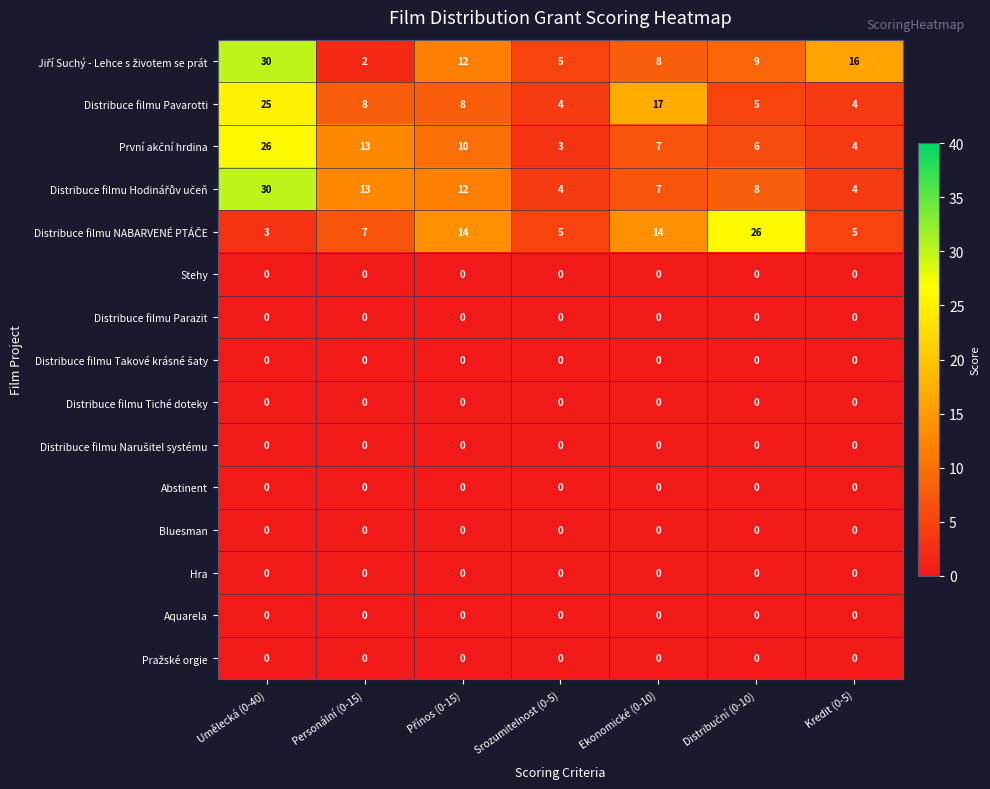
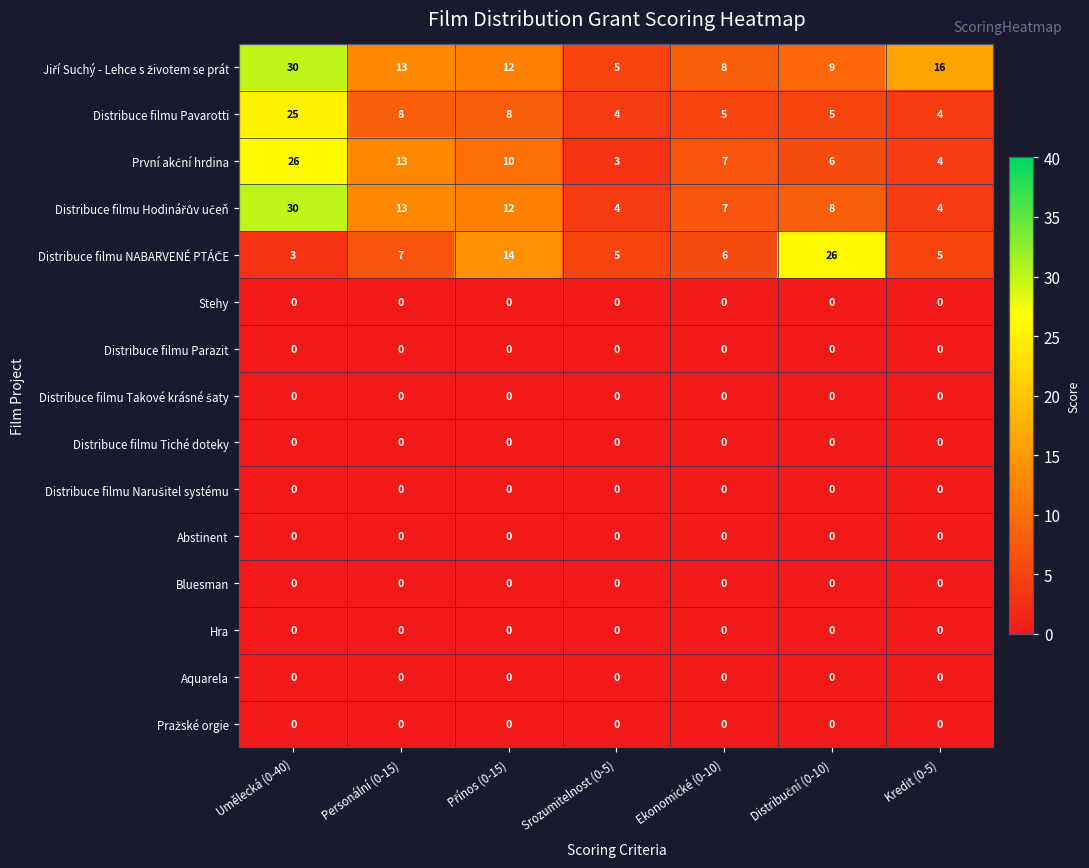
  {
    "Jiří Suchý - Lehce s životem se prát": {
      "Umělecká (0-40)": 30,
-     "Personální (0-15)": 2,
+     "Personální (0-15)": 13,
      "Přínos (0-15)": 12,
      "Srozumitelnost (0-5)": 5,
      "Ekonomické (0-10)": 8,
      "Distribuční (0-10)": 9,
      "Kredit (0-5)": 16
    },
    "Distribuce filmu Pavarotti": {
      "Umělecká (0-40)": 25,
      "Personální (0-15)": 8,
      "Přínos (0-15)": 8,
      "Srozumitelnost (0-5)": 4,
-     "Ekonomické (0-10)": 17,
+     "Ekonomické (0-10)": 5,
      "Distribuční (0-10)": 5,
      "Kredit (0-5)": 4
    },
    "První akční hrdina": {
      "Umělecká (0-40)": 26,
      "Personální (0-15)": 13,
      "Přínos (0-15)": 10,
      "Srozumitelnost (0-5)": 3,
      "Ekonomické (0-10)": 7,
      "Distribuční (0-10)": 6,
      "Kredit (0-5)": 4
    },
    "Distribuce filmu Hodinářův učeň": {
      "Umělecká (0-40)": 30,
      "Personální (0-15)": 13,
      "Přínos (0-15)": 12,
      "Srozumitelnost (0-5)": 4,
      "Ekonomické (0-10)": 7,
      "Distribuční (0-10)": 8,
      "Kredit (0-5)": 4
    },
    "Distribuce filmu NABARVENÉ PTÁČE": {
      "Umělecká (0-40)": 3,
      "Personální (0-15)": 7,
      "Přínos (0-15)": 14,
      "Srozumitelnost (0-5)": 5,
-     "Ekonomické (0-10)": 14,
+     "Ekonomické (0-10)": 6,
      "Distribuční (0-10)": 26,
      "Kredit (0-5)": 5
    },
    "Stehy": {
      "Umělecká (0-40)": 0,
      "Personální (0-15)": 0,
      "Přínos (0-15)": 0,
      "Srozumitelnost (0-5)": 0,
      "Ekonomické (0-10)": 0,
      "Distribuční (0-10)": 0,
      "Kredit (0-5)": 0
    },
    "Distribuce filmu Parazit": {
      "Umělecká (0-40)": 0,
      "Personální (0-15)": 0,
      "Přínos (0-15)": 0,
      "Srozumitelnost (0-5)": 0,
      "Ekonomické (0-10)": 0,
      "Distribuční (0-10)": 0,
      "Kredit (0-5)": 0
    },
    "Distribuce filmu Takové krásné šaty": {
      "Umělecká (0-40)": 0,
      "Personální (0-15)": 0,
      "Přínos (0-15)": 0,
      "Srozumitelnost (0-5)": 0,
      "Ekonomické (0-10)": 0,
      "Distribuční (0-10)": 0,
      "Kredit (0-5)": 0
    },
    "Distribuce filmu Tiché doteky": {
      "Umělecká (0-40)": 0,
      "Personální (0-15)": 0,
      "Přínos (0-15)": 0,
      "Srozumitelnost (0-5)": 0,
      "Ekonomické (0-10)": 0,
      "Distribuční (0-10)": 0,
      "Kredit (0-5)": 0
    },
    "Distribuce filmu Narušitel systému": {
      "Umělecká (0-40)": 0,
      "Personální (0-15)": 0,
      "Přínos (0-15)": 0,
      "Srozumitelnost (0-5)": 0,
      "Ekonomické (0-10)": 0,
      "Distribuční (0-10)": 0,
      "Kredit (0-5)": 0
    },
    "Abstinent": {
      "Umělecká (0-40)": 0,
      "Personální (0-15)": 0,
      "Přínos (0-15)": 0,
      "Srozumitelnost (0-5)": 0,
      "Ekonomické (0-10)": 0,
      "Distribuční (0-10)": 0,
      "Kredit (0-5)": 0
    },
    "Bluesman": {
      "Umělecká (0-40)": 0,
      "Personální (0-15)": 0,
      "Přínos (0-15)": 0,
      "Srozumitelnost (0-5)": 0,
      "Ekonomické (0-10)": 0,
      "Distribuční (0-10)": 0,
      "Kredit (0-5)": 0
    },
    "Hra": {
      "Umělecká (0-40)": 0,
      "Personální (0-15)": 0,
      "Přínos (0-15)": 0,
      "Srozumitelnost (0-5)": 0,
      "Ekonomické (0-10)": 0,
      "Distribuční (0-10)": 0,
      "Kredit (0-5)": 0
    },
    "Aquarela": {
      "Umělecká (0-40)": 0,
      "Personální (0-15)": 0,
      "Přínos (0-15)": 0,
      "Srozumitelnost (0-5)": 0,
      "Ekonomické (0-10)": 0,
      "Distribuční (0-10)": 0,
      "Kredit (0-5)": 0
    },
    "Pražské orgie": {
      "Umělecká (0-40)": 0,
      "Personální (0-15)": 0,
      "Přínos (0-15)": 0,
      "Srozumitelnost (0-5)": 0,
      "Ekonomické (0-10)": 0,
      "Distribuční (0-10)": 0,
      "Kredit (0-5)": 0
    }
  }
